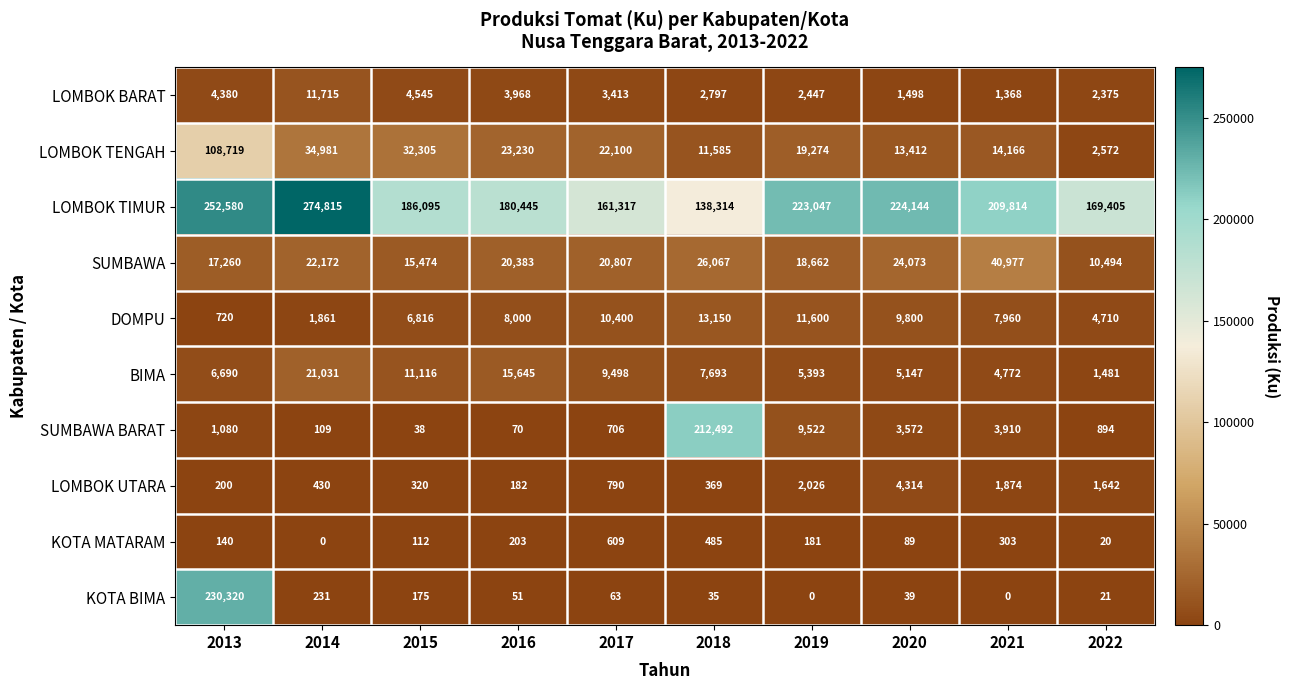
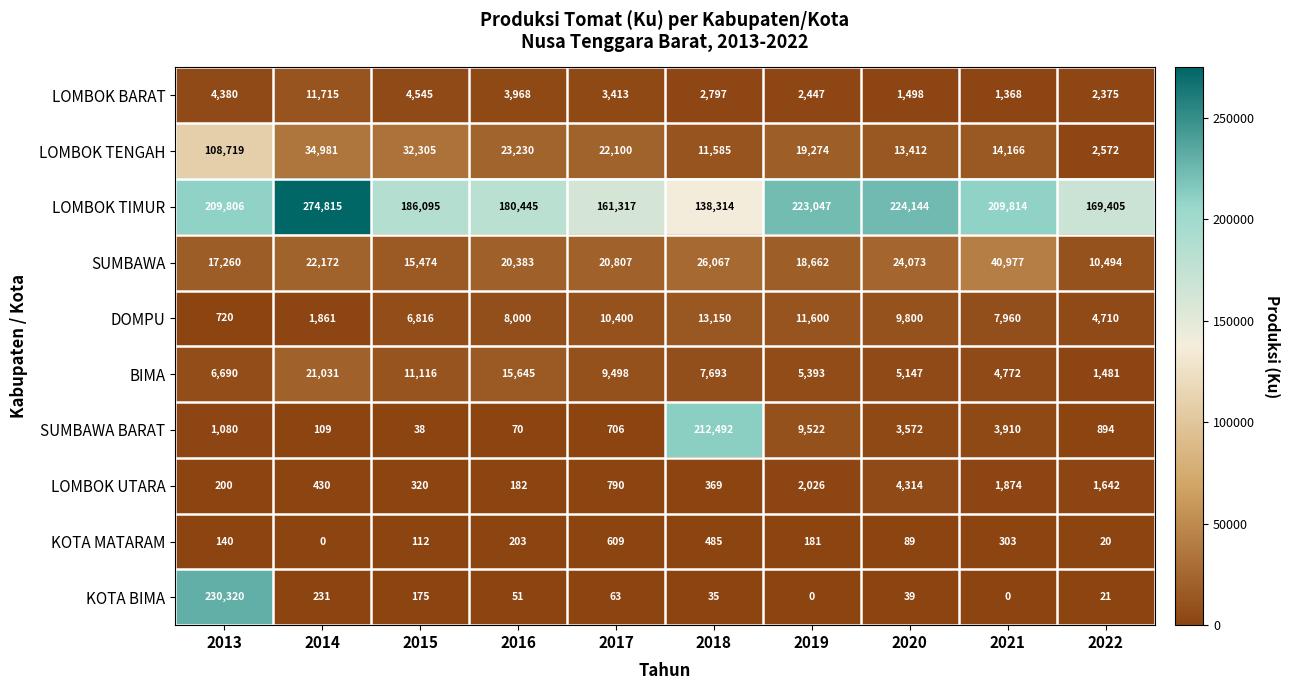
  {
    "LOMBOK BARAT": {
      "2013": "4,380",
      "2014": "11,715",
      "2015": "4,545",
      "2016": "3,968",
      "2017": "3,413",
      "2018": "2,797",
      "2019": "2,447",
      "2020": "1,498",
      "2021": "1,368",
      "2022": "2,375"
    },
    "LOMBOK TENGAH": {
      "2013": "108,719",
      "2014": "34,981",
      "2015": "32,305",
      "2016": "23,230",
      "2017": "22,100",
      "2018": "11,585",
      "2019": "19,274",
      "2020": "13,412",
      "2021": "14,166",
      "2022": "2,572"
    },
    "LOMBOK TIMUR": {
-     "2013": "252,580",
+     "2013": "209,806",
      "2014": "274,815",
      "2015": "186,095",
      "2016": "180,445",
      "2017": "161,317",
      "2018": "138,314",
      "2019": "223,047",
      "2020": "224,144",
      "2021": "209,814",
      "2022": "169,405"
    },
    "SUMBAWA": {
      "2013": "17,260",
      "2014": "22,172",
      "2015": "15,474",
      "2016": "20,383",
      "2017": "20,807",
      "2018": "26,067",
      "2019": "18,662",
      "2020": "24,073",
      "2021": "40,977",
      "2022": "10,494"
    },
    "DOMPU": {
      "2013": "720",
      "2014": "1,861",
      "2015": "6,816",
      "2016": "8,000",
      "2017": "10,400",
      "2018": "13,150",
      "2019": "11,600",
      "2020": "9,800",
      "2021": "7,960",
      "2022": "4,710"
    },
    "BIMA": {
      "2013": "6,690",
      "2014": "21,031",
      "2015": "11,116",
      "2016": "15,645",
      "2017": "9,498",
      "2018": "7,693",
      "2019": "5,393",
      "2020": "5,147",
      "2021": "4,772",
      "2022": "1,481"
    },
    "SUMBAWA BARAT": {
      "2013": "1,080",
      "2014": "109",
      "2015": "38",
      "2016": "70",
      "2017": "706",
      "2018": "212,492",
      "2019": "9,522",
      "2020": "3,572",
      "2021": "3,910",
      "2022": "894"
    },
    "LOMBOK UTARA": {
      "2013": "200",
      "2014": "430",
      "2015": "320",
      "2016": "182",
      "2017": "790",
      "2018": "369",
      "2019": "2,026",
      "2020": "4,314",
      "2021": "1,874",
      "2022": "1,642"
    },
    "KOTA MATARAM": {
      "2013": "140",
      "2014": "0",
      "2015": "112",
      "2016": "203",
      "2017": "609",
      "2018": "485",
      "2019": "181",
      "2020": "89",
      "2021": "303",
      "2022": "20"
    },
    "KOTA BIMA": {
      "2013": "230,320",
      "2014": "231",
      "2015": "175",
      "2016": "51",
      "2017": "63",
      "2018": "35",
      "2019": "0",
      "2020": "39",
      "2021": "0",
      "2022": "21"
    }
  }
